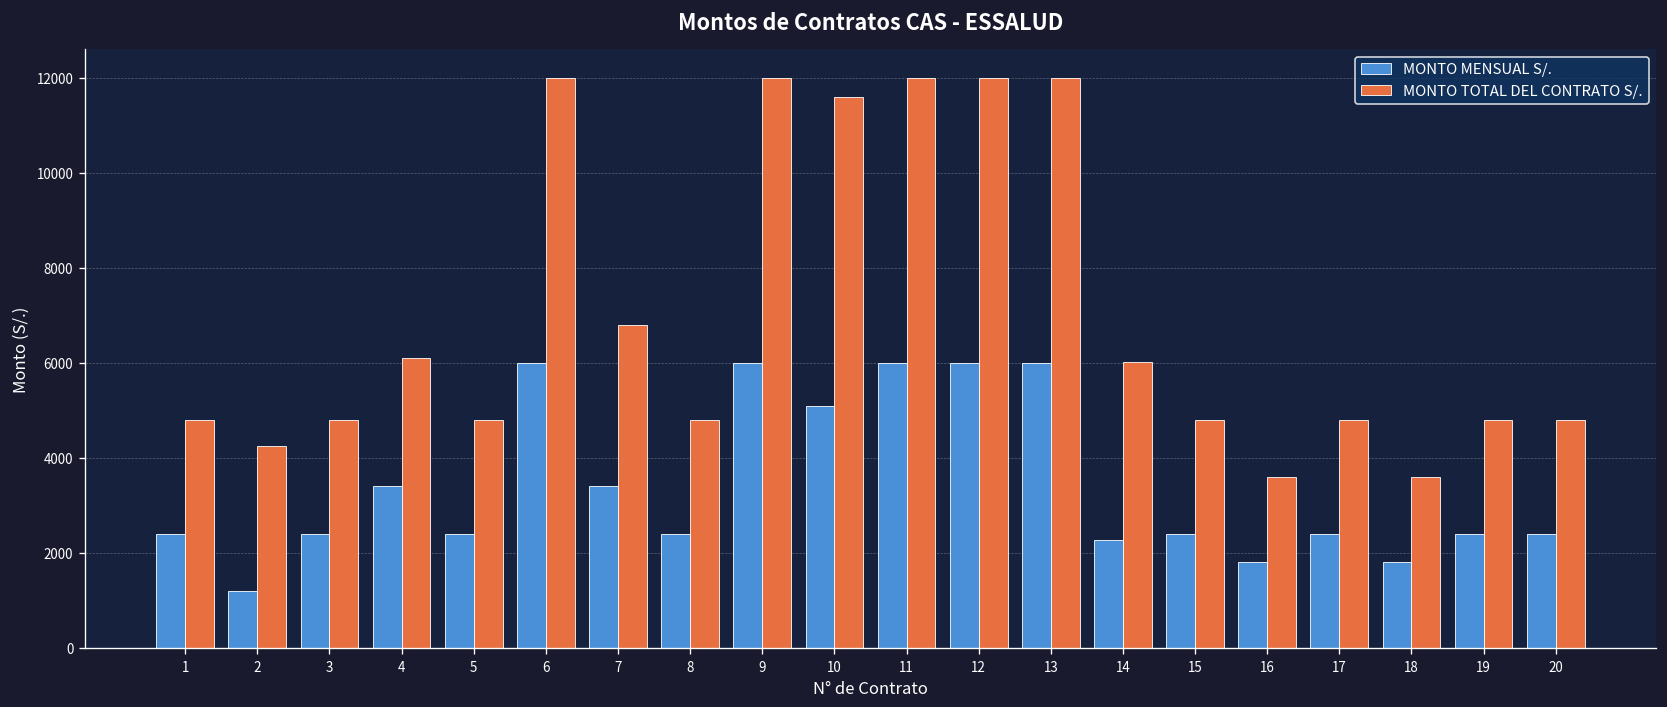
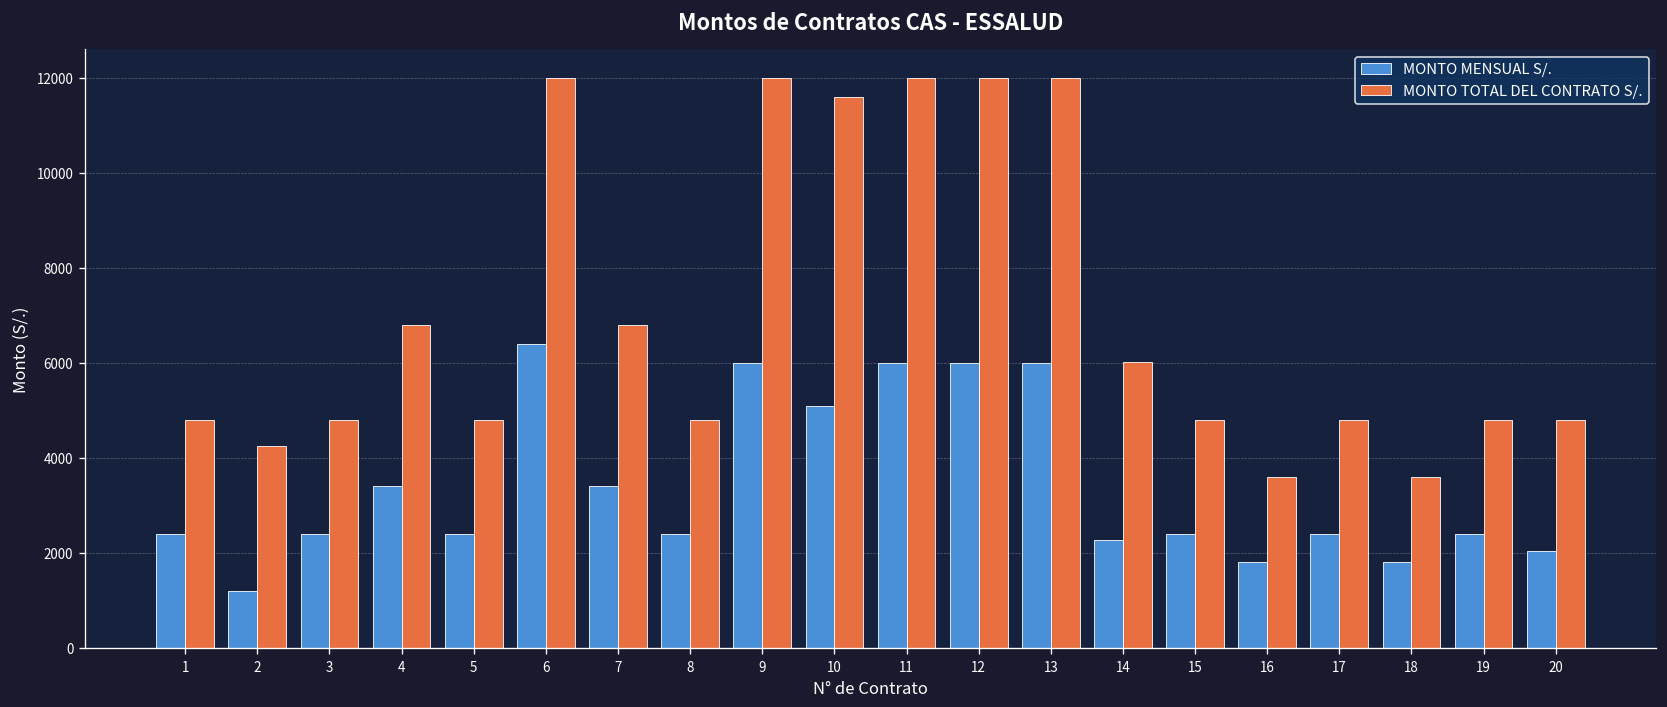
  {
    "MONTO MENSUAL S/.": {
      "1": 2400,
      "2": 1200,
      "3": 2400,
      "4": 3400,
      "5": 2400,
-     "6": 6000,
+     "6": 6400,
      "7": 3400,
      "8": 2400,
      "9": 6000,
      "10": 5100,
      "11": 6000,
      "12": 6000,
      "13": 6000,
      "14": 2300,
      "15": 2400,
      "16": 1800,
      "17": 2400,
      "18": 1800,
      "19": 2400,
-     "20": 2400
+     "20": 2000
    },
    "MONTO TOTAL DEL CONTRATO S/.": {
      "1": 4800,
      "2": 4200,
      "3": 4800,
-     "4": 6100,
+     "4": 6800,
      "5": 4800,
      "6": 12000,
      "7": 6800,
      "8": 4800,
      "9": 12000,
      "10": 11600,
      "11": 12000,
      "12": 12000,
      "13": 12000,
      "14": 6000,
      "15": 4800,
      "16": 3600,
      "17": 4800,
      "18": 3600,
      "19": 4800,
      "20": 4800
    }
  }
